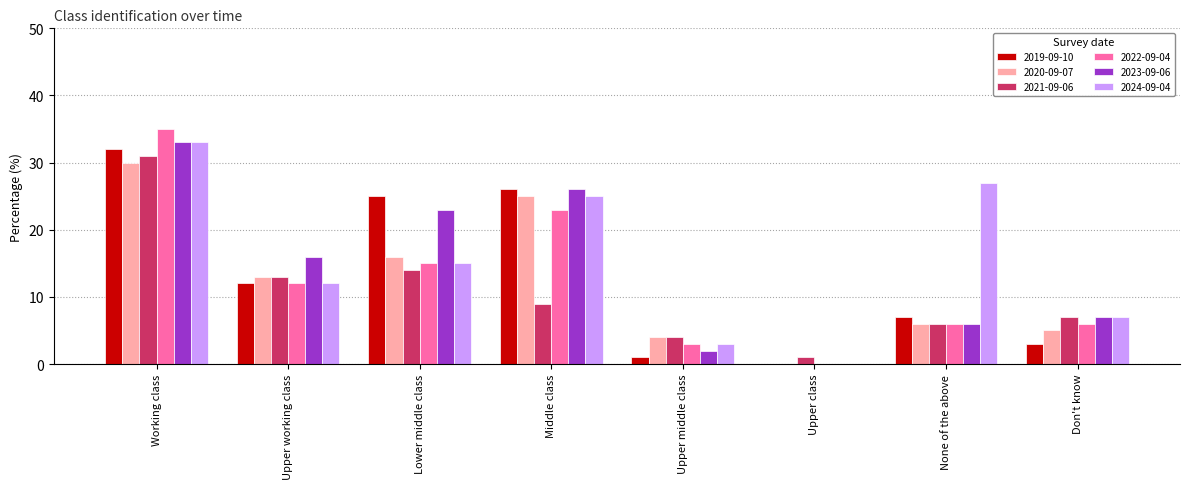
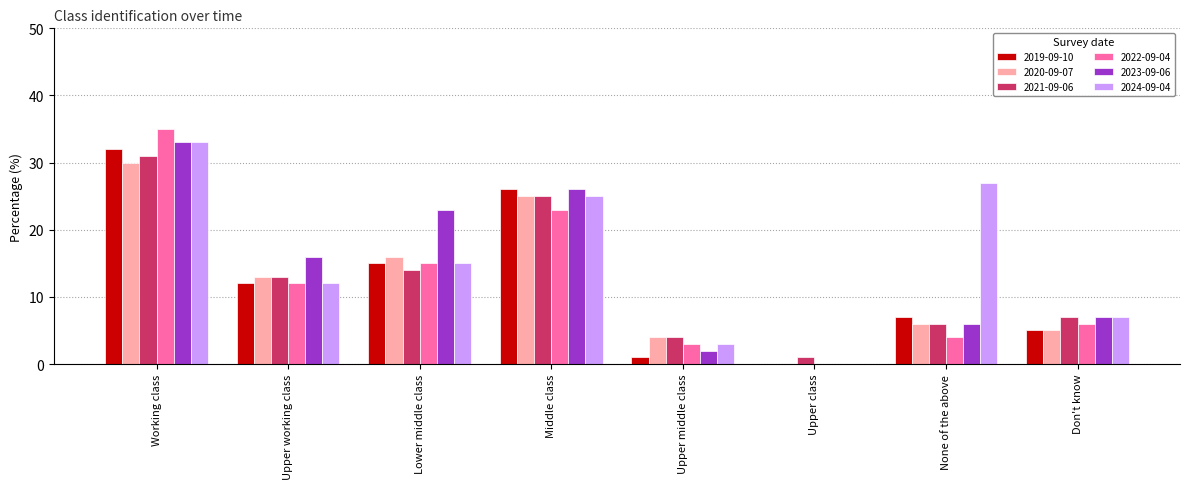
  {
    "2019-09-10": {
      "Working class": 32,
      "Upper working class": 12,
-     "Lower middle class": 25,
+     "Lower middle class": 15,
      "Middle class": 26,
      "Upper middle class": 1,
      "Upper class": 0,
      "None of the above": 7,
-     "Don't know": 3
+     "Don't know": 5
    },
    "2020-09-07": {
      "Working class": 30,
      "Upper working class": 13,
      "Lower middle class": 16,
      "Middle class": 25,
      "Upper middle class": 4,
      "Upper class": 0,
      "None of the above": 6,
      "Don't know": 5
    },
    "2021-09-06": {
      "Working class": 31,
      "Upper working class": 13,
      "Lower middle class": 14,
-     "Middle class": 9,
+     "Middle class": 25,
      "Upper middle class": 4,
      "Upper class": 1,
      "None of the above": 6,
      "Don't know": 7
    },
    "2022-09-04": {
      "Working class": 35,
      "Upper working class": 12,
      "Lower middle class": 15,
      "Middle class": 23,
      "Upper middle class": 3,
      "Upper class": 0,
-     "None of the above": 6,
+     "None of the above": 4,
      "Don't know": 6
    },
    "2023-09-06": {
      "Working class": 33,
      "Upper working class": 16,
      "Lower middle class": 23,
      "Middle class": 26,
      "Upper middle class": 2,
      "Upper class": 0,
      "None of the above": 6,
      "Don't know": 7
    },
    "2024-09-04": {
      "Working class": 33,
      "Upper working class": 12,
      "Lower middle class": 15,
      "Middle class": 25,
      "Upper middle class": 3,
      "Upper class": 0,
      "None of the above": 27,
      "Don't know": 7
    }
  }
